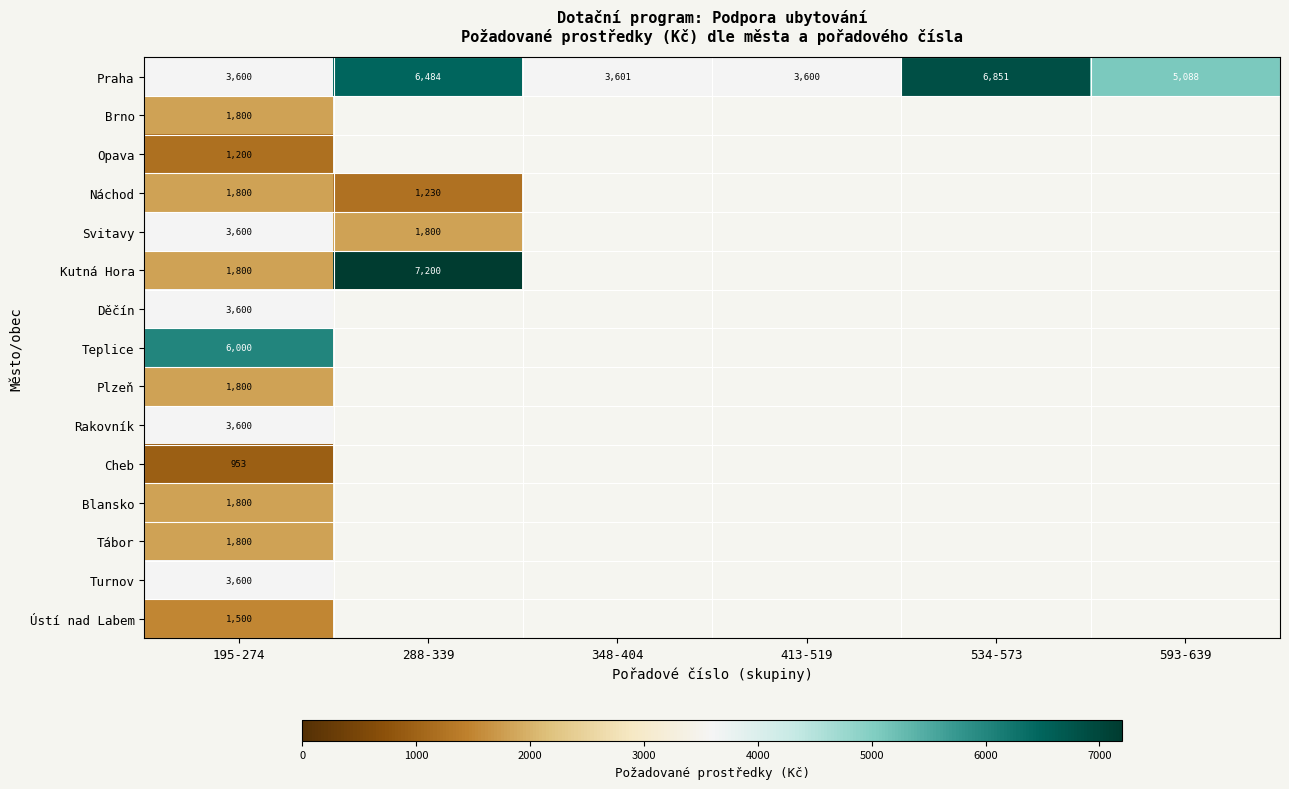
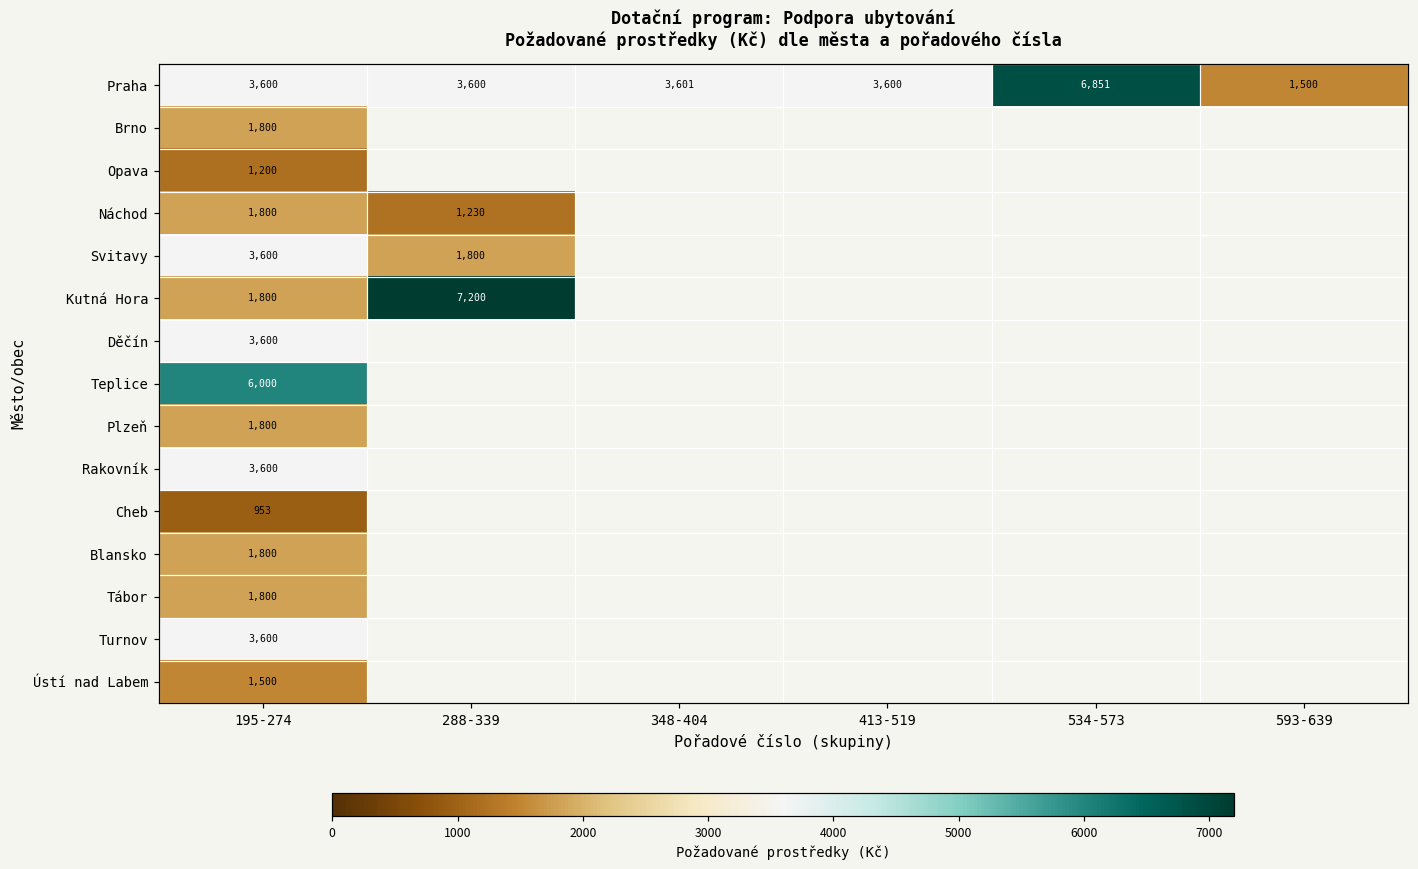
  {
    "Praha": {
      "195-274": "3,600",
-     "288-339": "6,484",
+     "288-339": "3,600",
      "348-404": "3,601",
      "413-519": "3,600",
      "534-573": "6,851",
-     "593-639": "5,088"
+     "593-639": "1,500"
    },
    "Brno": {
      "195-274": "1,800"
    },
    "Opava": {
      "195-274": "1,200"
    },
    "Náchod": {
      "195-274": "1,800",
      "288-339": "1,230"
    },
    "Svitavy": {
      "195-274": "3,600",
      "288-339": "1,800"
    },
    "Kutná Hora": {
      "195-274": "1,800",
      "288-339": "7,200"
    },
    "Děčín": {
      "195-274": "3,600"
    },
    "Teplice": {
      "195-274": "6,000"
    },
    "Plzeň": {
      "195-274": "1,800"
    },
    "Rakovník": {
      "195-274": "3,600"
    },
    "Cheb": {
      "195-274": "953"
    },
    "Blansko": {
      "195-274": "1,800"
    },
    "Tábor": {
      "195-274": "1,800"
    },
    "Turnov": {
      "195-274": "3,600"
    },
    "Ústí nad Labem": {
      "195-274": "1,500"
    }
  }
